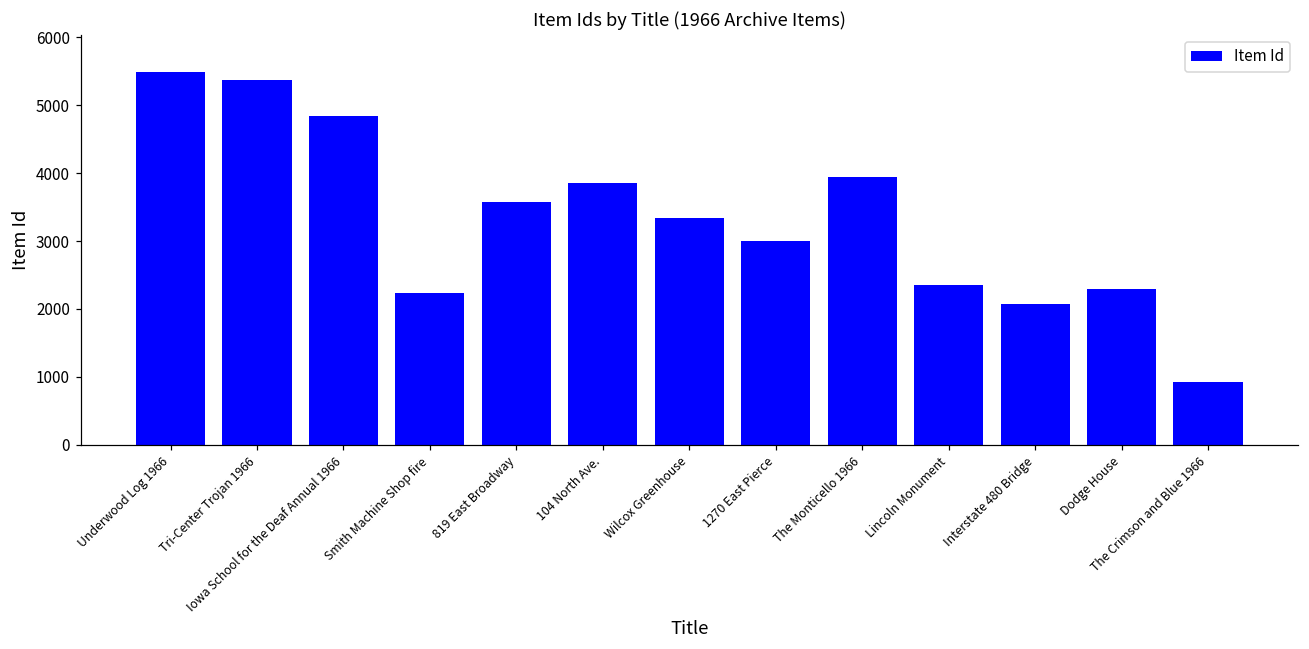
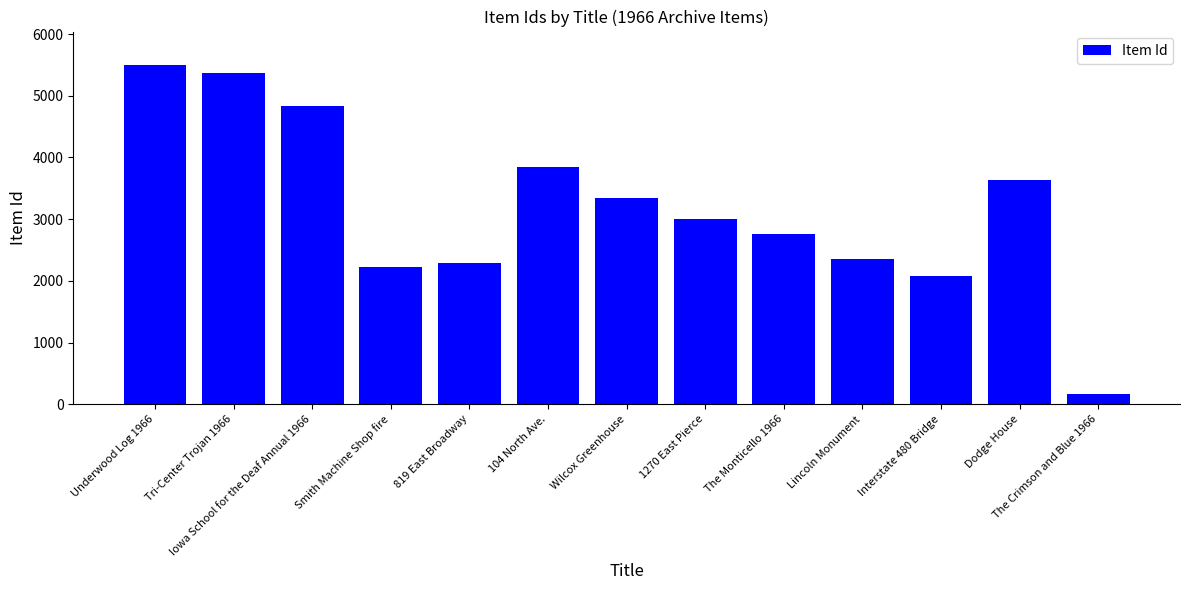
  {
    "Underwood Log 1966": 5500,
    "Tri-Center Trojan 1966": 5400,
    "Iowa School for the Deaf Annual 1966": 4800,
    "Smith Machine Shop fire": 2200,
-   "819 East Broadway": 3600,
+   "819 East Broadway": 2300,
    "104 North Ave.": 3900,
    "Wilcox Greenhouse": 3300,
    "1270 East Pierce": 3000,
-   "The Monticello 1966": 3900,
+   "The Monticello 1966": 2800,
    "Lincoln Monument": 2400,
    "Interstate 480 Bridge": 2100,
-   "Dodge House": 2300,
-   "The Crimson and Blue 1966": 900
+   "Dodge House": 3600,
+   "The Crimson and Blue 1966": 200
  }
